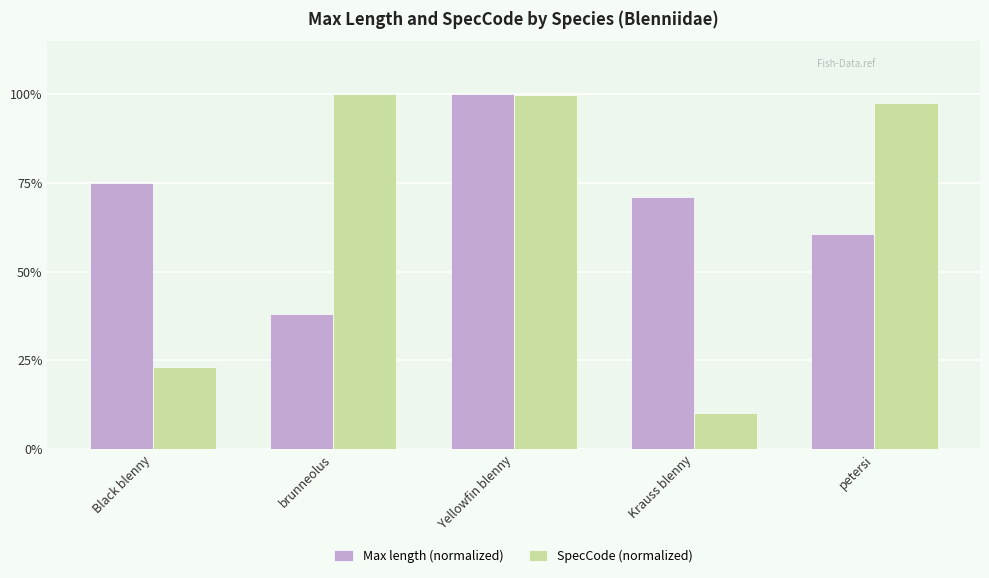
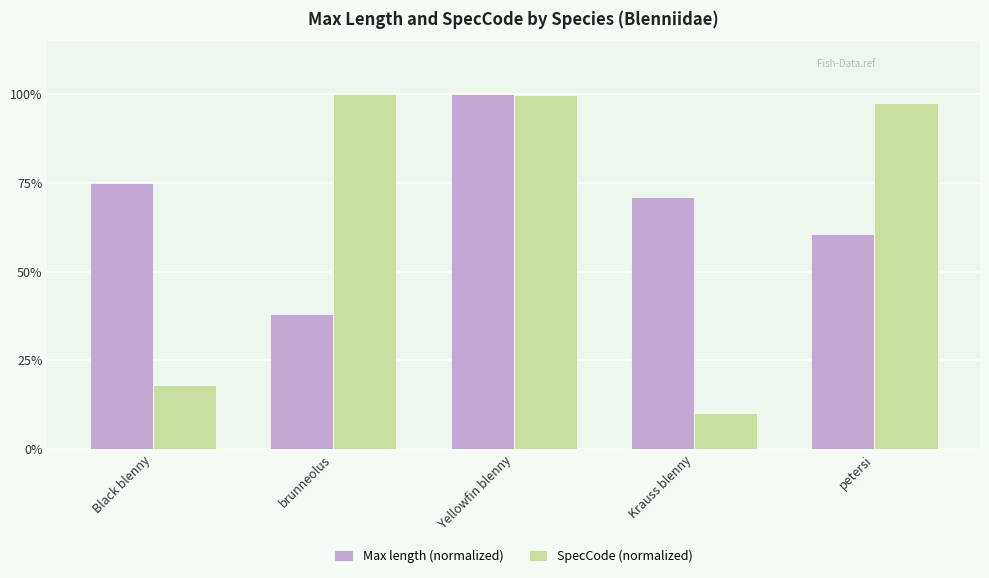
  {
    "Max length (normalized)": {
      "Black blenny": "75%",
      "brunneolus": "38%",
      "Yellowfin blenny": "100%",
      "Krauss blenny": "71%",
      "petersi": "61%"
    },
    "SpecCode (normalized)": {
-     "Black blenny": "23%",
+     "Black blenny": "18%",
      "brunneolus": "100%",
      "Yellowfin blenny": "100%",
      "Krauss blenny": "10%",
      "petersi": "98%"
    }
  }
